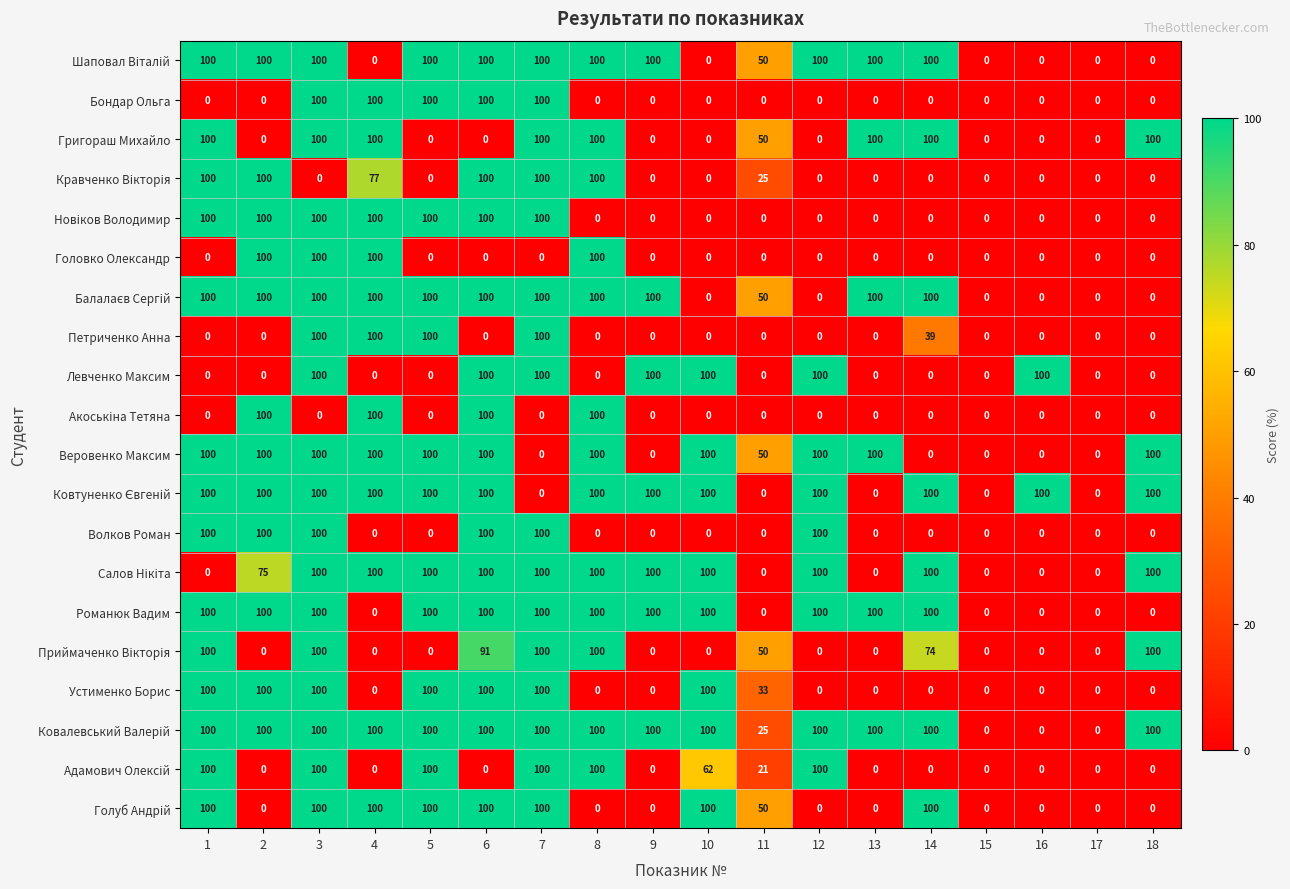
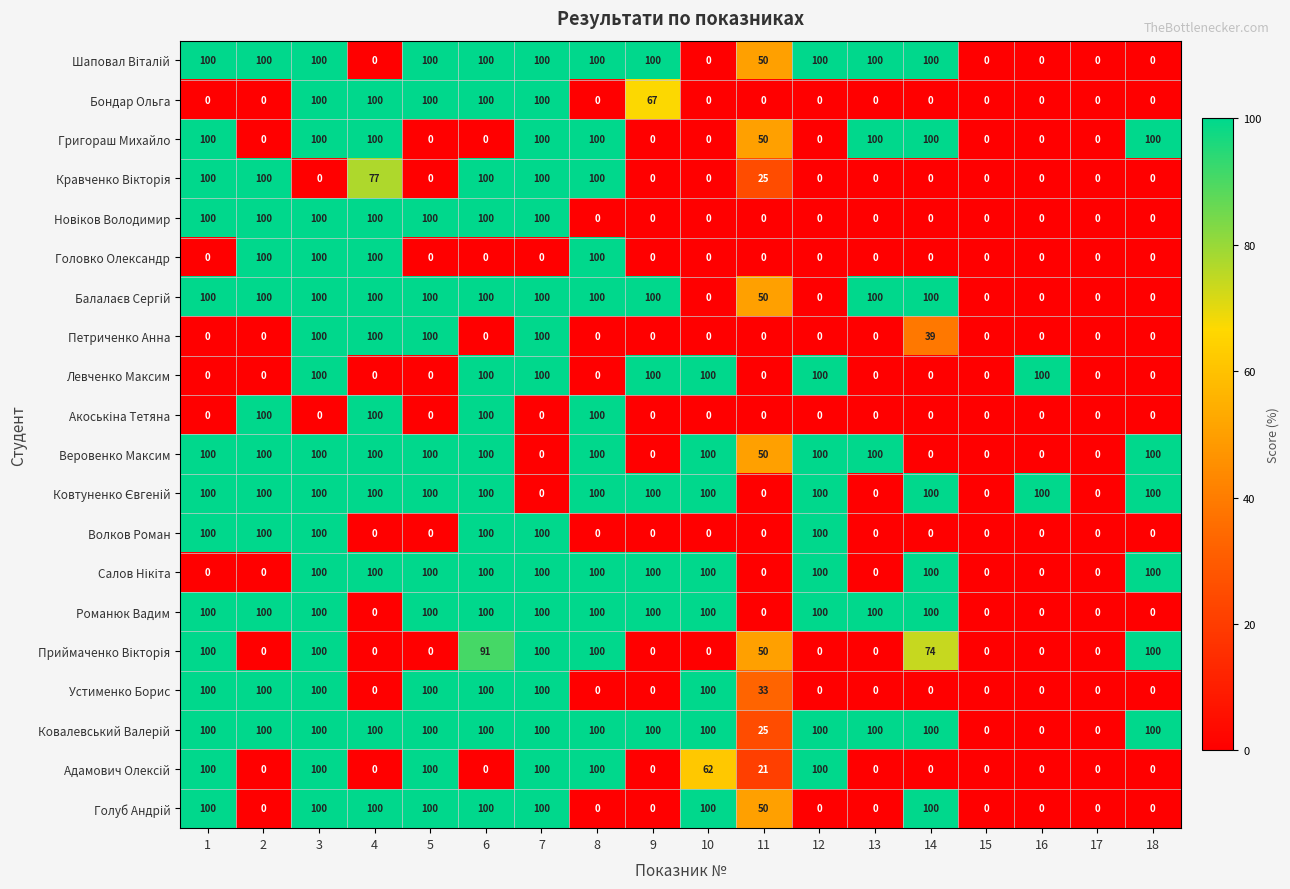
  {
    "Бондар Ольга": {
      "1": 0,
      "2": 0,
      "3": 100,
      "4": 100,
      "5": 100,
      "6": 100,
      "7": 100,
      "8": 0,
-     "9": 0,
+     "9": 67,
      "10": 0,
      "11": 0,
      "12": 0,
      "13": 0,
      "14": 0,
      "15": 0,
      "16": 0,
      "17": 0,
      "18": 0
    },
    "Салов Нікіта": {
      "1": 0,
-     "2": 75,
+     "2": 0,
      "3": 100,
      "4": 100,
      "5": 100,
      "6": 100,
      "7": 100,
      "8": 100,
      "9": 100,
      "10": 100,
      "11": 0,
      "12": 100,
      "13": 0,
      "14": 100,
      "15": 0,
      "16": 0,
      "17": 0,
      "18": 100
    }
  }
